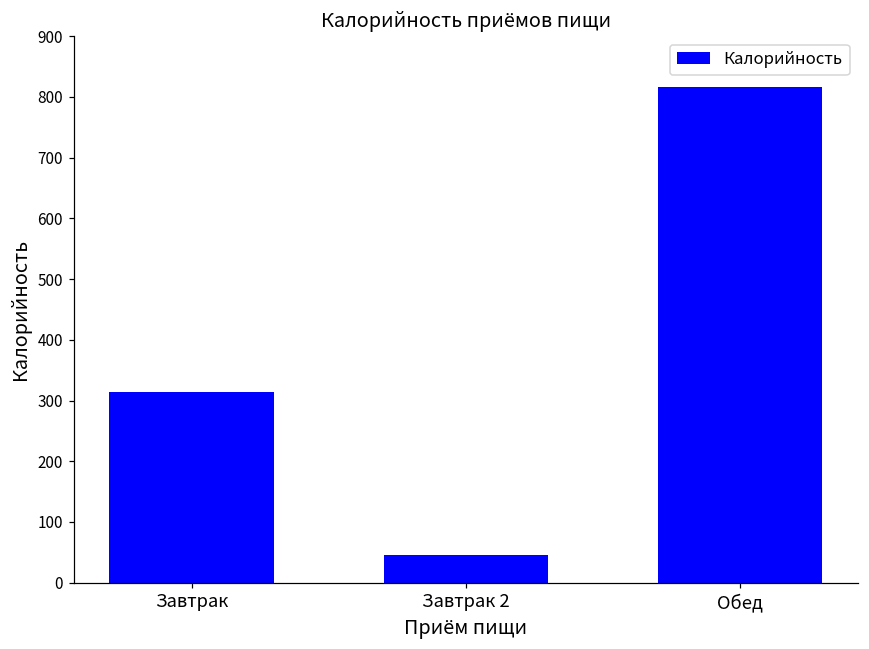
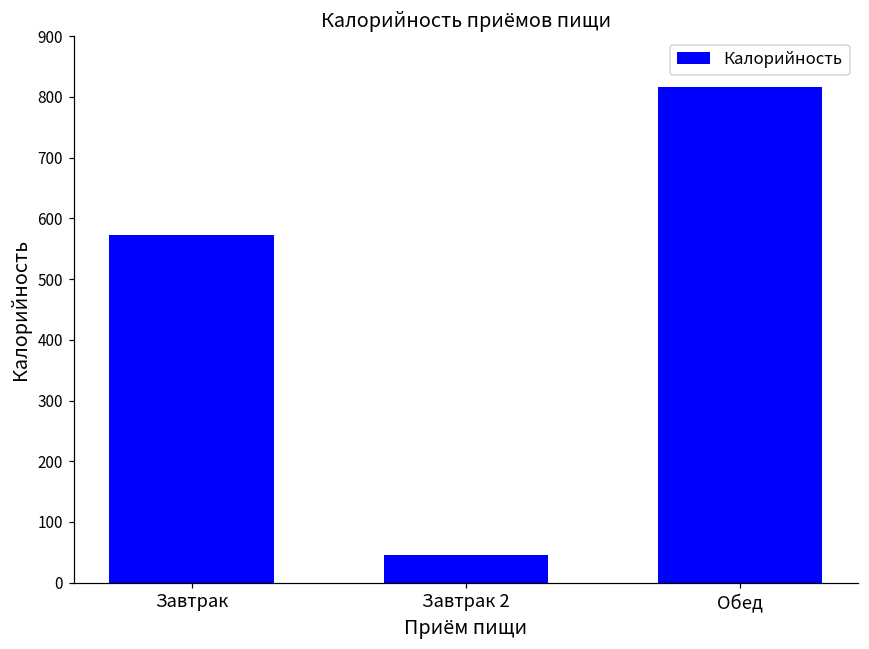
  {
-   "Завтрак": 310,
+   "Завтрак": 570,
    "Завтрак 2": 50,
    "Обед": 820
  }
